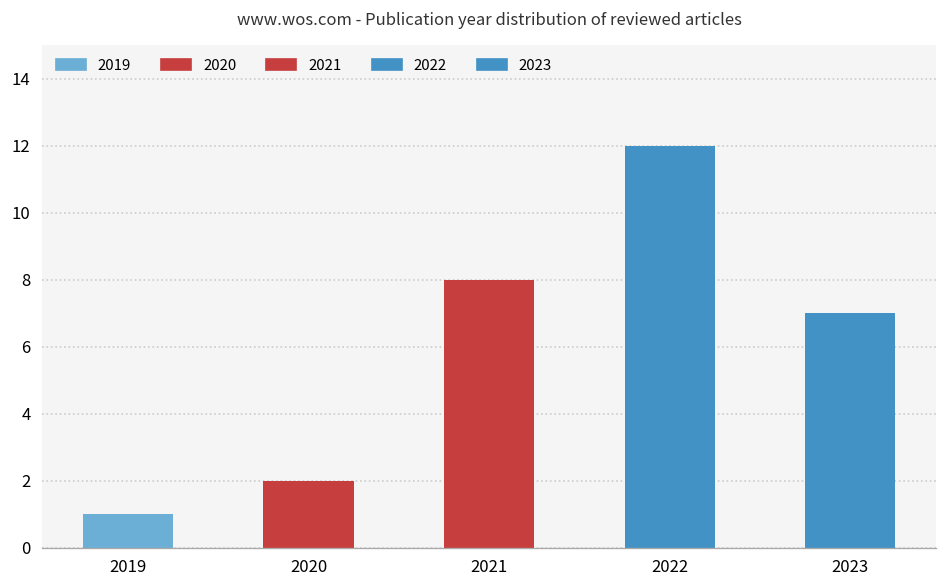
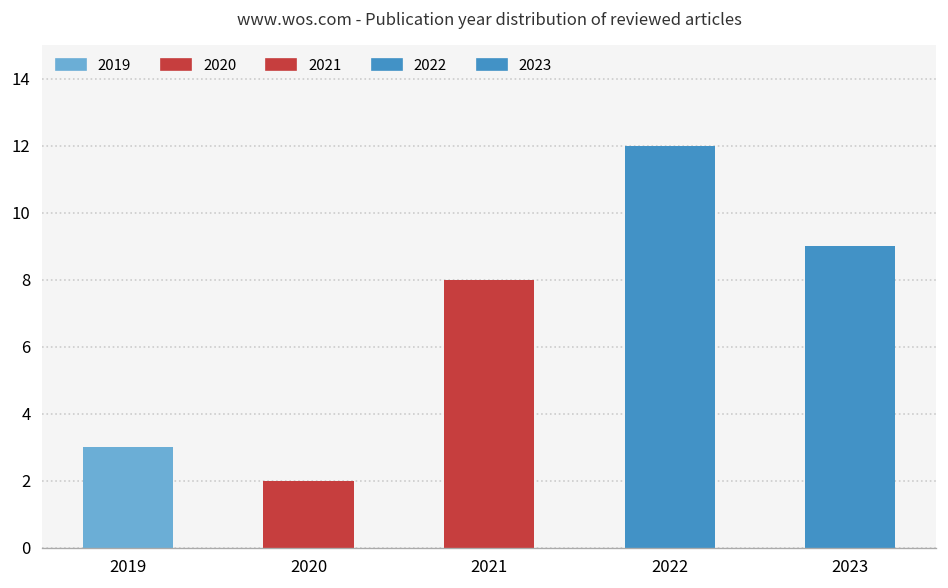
  {
-   "2019": 1,
+   "2019": 3,
    "2020": 2,
    "2021": 8,
    "2022": 12,
-   "2023": 7
+   "2023": 9
  }
